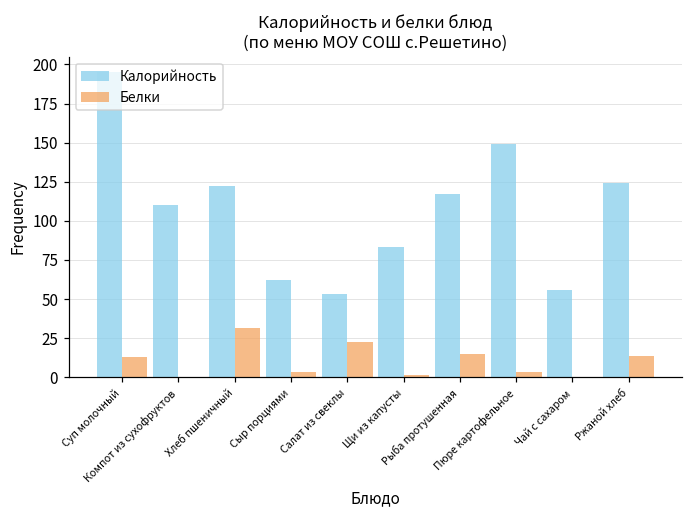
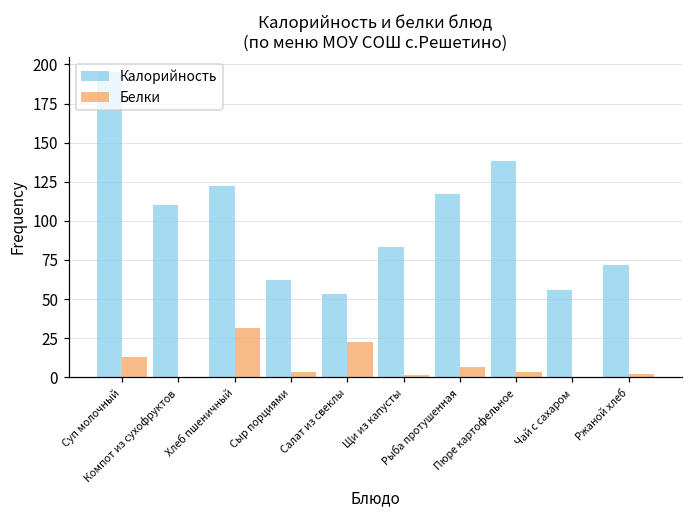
  {
    "Калорийность": {
      "Компот из сухофруктов": 110,
      "Хлеб пшеничный": 122,
      "Сыр порциями": 62,
      "Салат из свеклы": 53,
      "Щи из капусты": 83,
      "Рыба протушенная": 117,
-     "Пюре картофельное": 149,
+     "Пюре картофельное": 138,
      "Чай с сахаром": 56,
-     "Ржаной хлеб": 124
+     "Ржаной хлеб": 72
    },
    "Белки": {
      "Суп молочный": 13,
      "Хлеб пшеничный": 31,
      "Сыр порциями": 3,
      "Салат из свеклы": 23,
-     "Рыба протушенная": 15,
+     "Рыба протушенная": 7,
      "Пюре картофельное": 3,
      "Чай с сахаром": 0,
-     "Ржаной хлеб": 14
+     "Ржаной хлеб": 2
    }
  }
